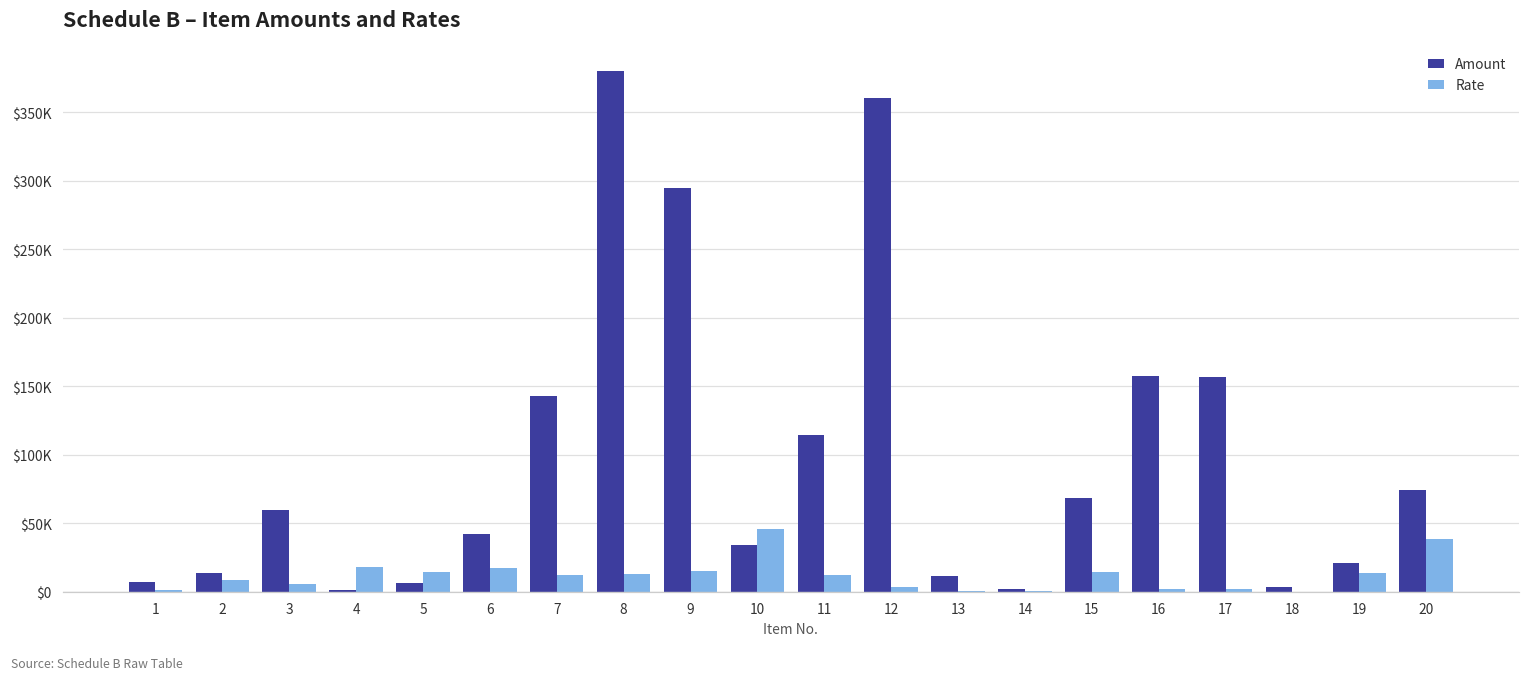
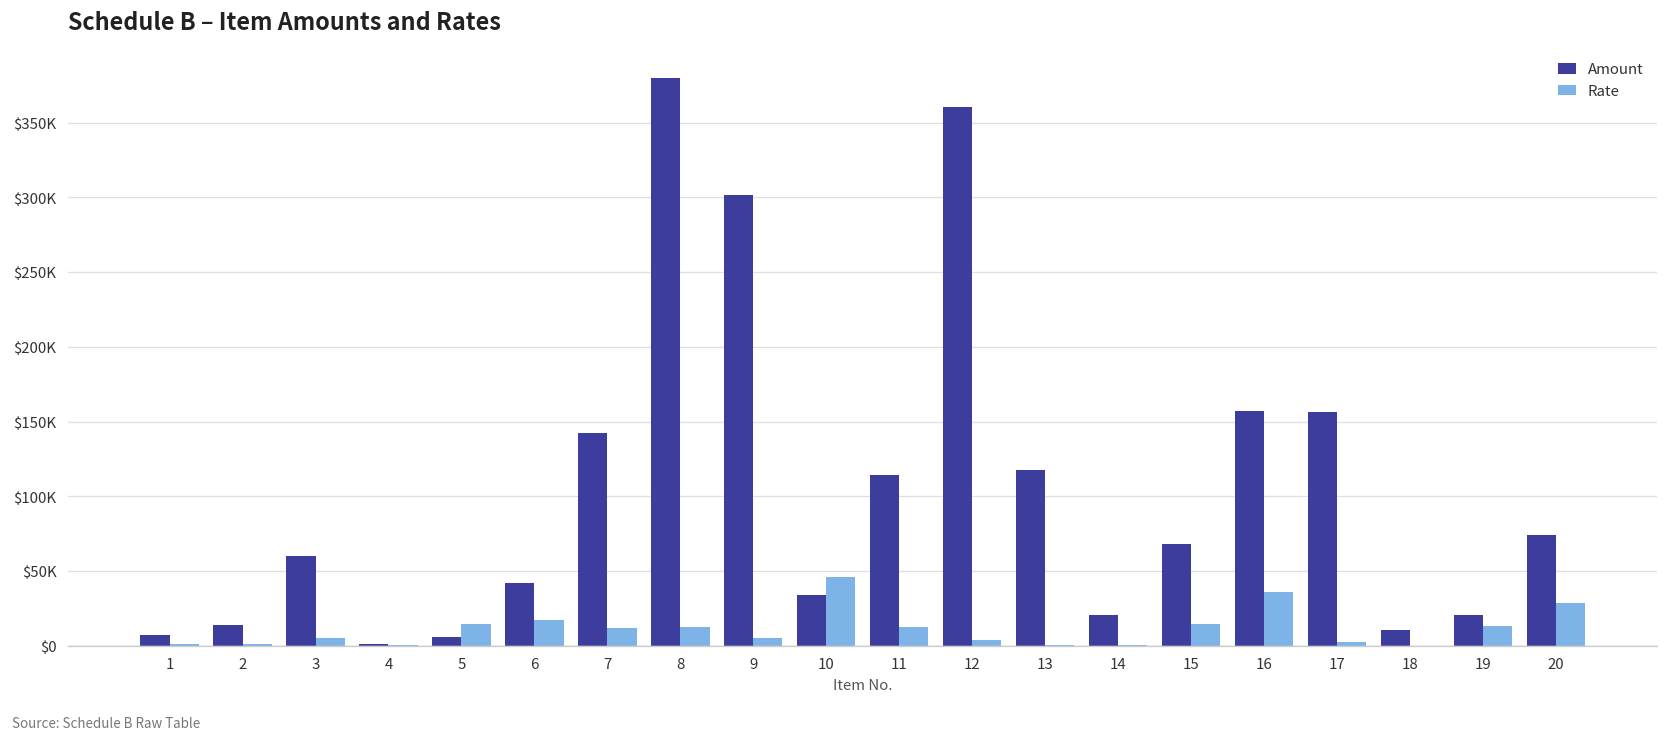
  {
    "Amount": {
      "1": "$7000",
      "2": "$14000",
      "3": "$60000",
      "5": "$6000",
      "6": "$42000",
      "7": "$143000",
      "8": "$380000",
-     "9": "$295000",
+     "9": "$302000",
      "10": "$34000",
      "11": "$114000",
      "12": "$360000",
-     "13": "$11000",
-     "14": "$2000",
+     "13": "$117000",
+     "14": "$20000",
      "15": "$68000",
      "16": "$157000",
      "17": "$157000",
-     "18": "$3000",
+     "18": "$11000",
      "19": "$21000",
      "20": "$74000"
    },
    "Rate": {
-     "2": "$9000",
+     "2": "$1000",
      "3": "$5000",
-     "4": "$18000",
+     "4": "$0",
      "5": "$14000",
      "6": "$17000",
      "7": "$12000",
      "8": "$13000",
-     "9": "$15000",
+     "9": "$5000",
      "10": "$46000",
      "11": "$12000",
      "12": "$4000",
      "15": "$14000",
-     "16": "$2000",
+     "16": "$36000",
      "17": "$2000",
      "19": "$13000",
-     "20": "$38000"
+     "20": "$28000"
    }
  }
